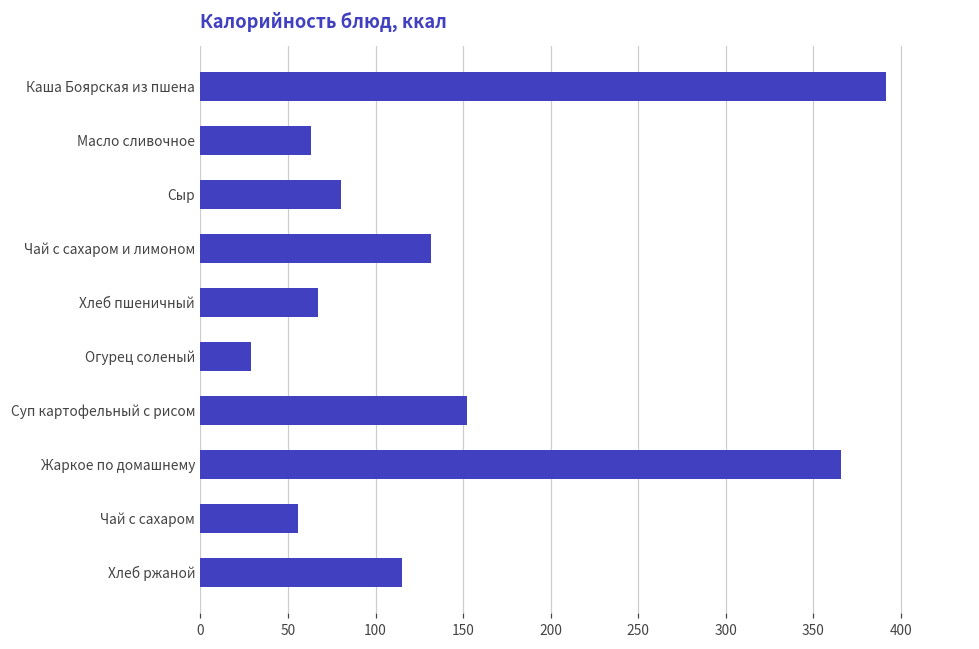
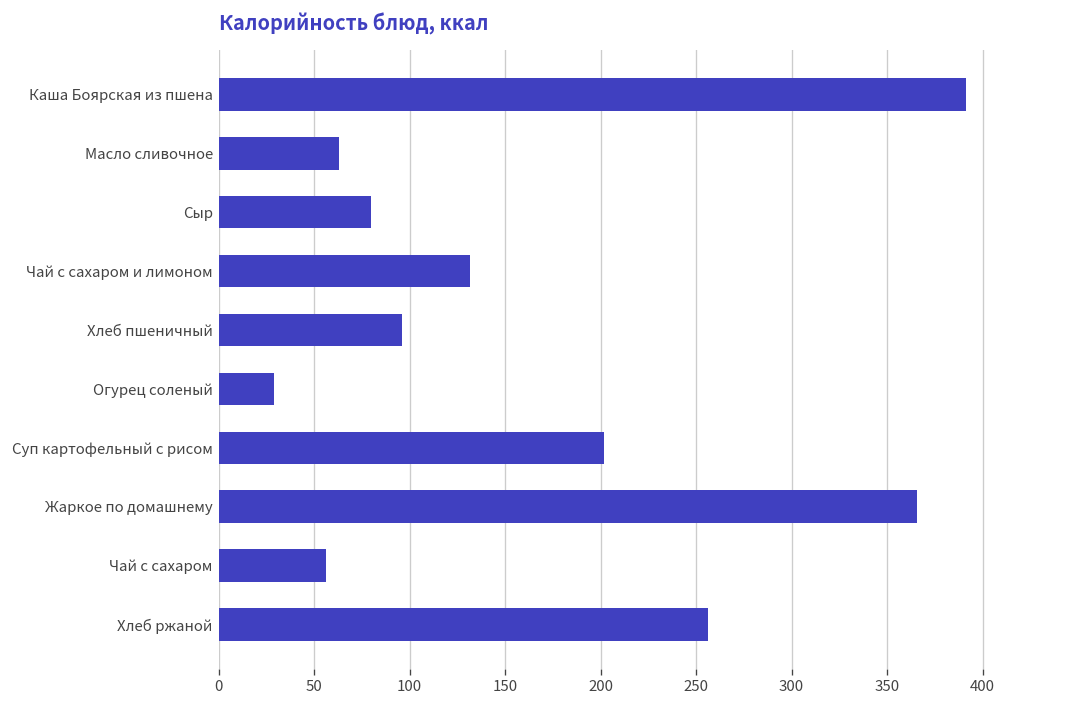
  {
    "Каша Боярская из пшена": 391,
    "Масло сливочное": 63,
    "Сыр": 80,
    "Чай с сахаром и лимоном": 132,
-   "Хлеб пшеничный": 67,
+   "Хлеб пшеничный": 96,
    "Огурец соленый": 29,
-   "Суп картофельный с рисом": 152,
+   "Суп картофельный с рисом": 202,
    "Жаркое по домашнему": 366,
    "Чай с сахаром": 56,
-   "Хлеб ржаной": 115
+   "Хлеб ржаной": 256
  }
